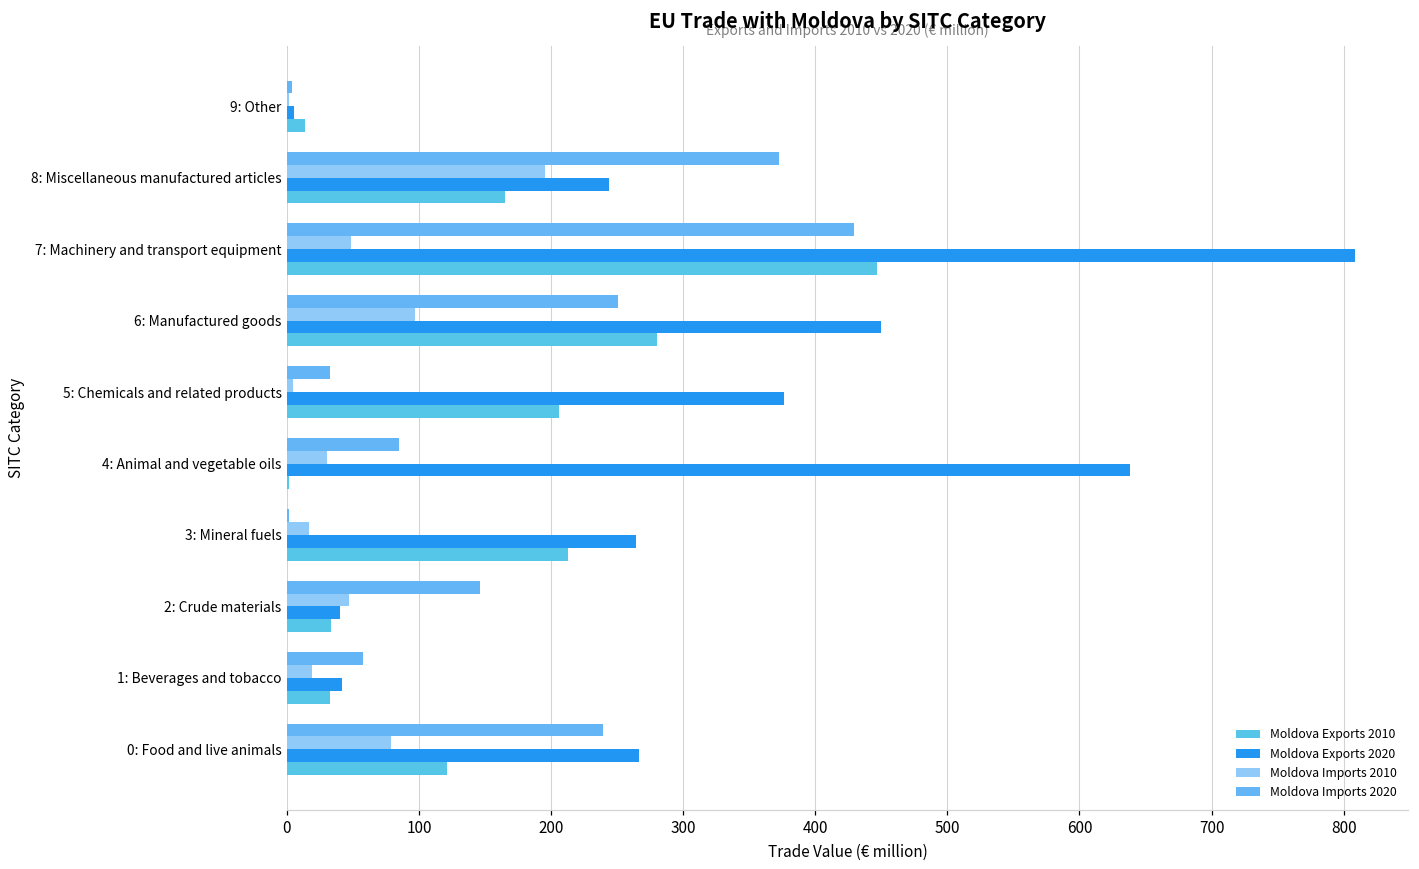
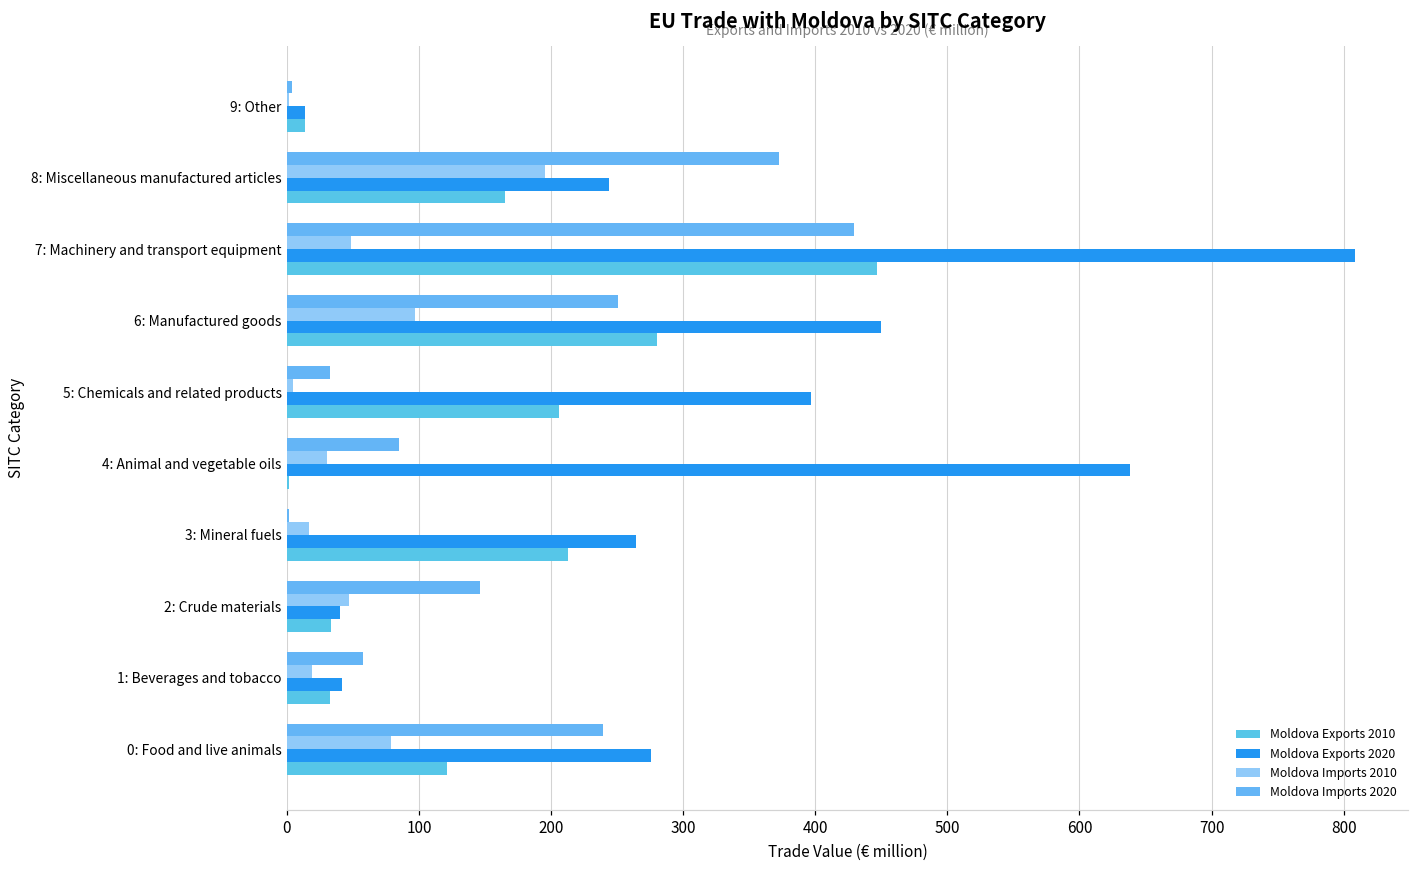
  {
    "Moldova Exports 2020": {
-     "9: Other": 5,
+     "9: Other": 13,
      "8: Miscellaneous manufactured articles": 244,
      "7: Machinery and transport equipment": 808,
      "6: Manufactured goods": 449,
-     "5: Chemicals and related products": 377,
+     "5: Chemicals and related products": 397,
      "4: Animal and vegetable oils": 638,
      "3: Mineral fuels": 264,
      "2: Crude materials": 40,
      "1: Beverages and tobacco": 42,
-     "0: Food and live animals": 267
+     "0: Food and live animals": 276
    }
  }
